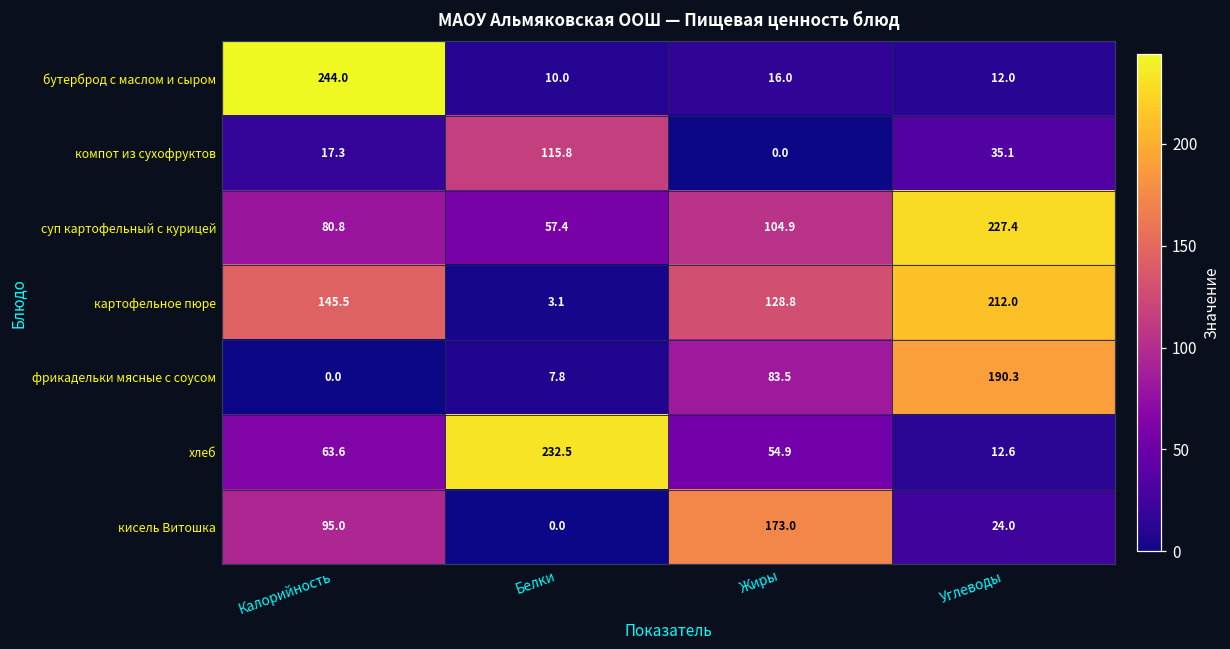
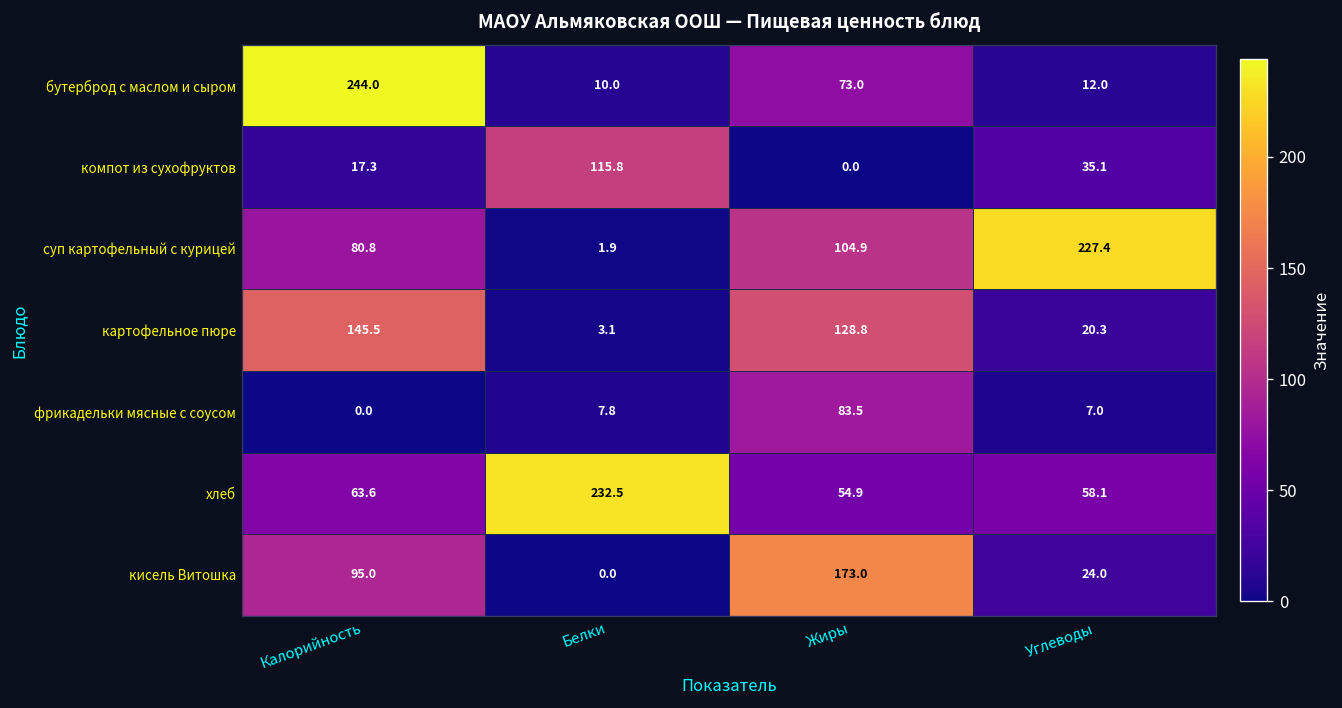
  {
    "бутерброд с маслом и сыром": {
      "Калорийность": 244.0,
      "Белки": 10.0,
-     "Жиры": 16.0,
+     "Жиры": 73.0,
      "Углеводы": 12.0
    },
    "компот из сухофруктов": {
      "Калорийность": 17.3,
      "Белки": 115.8,
      "Жиры": 0.0,
      "Углеводы": 35.1
    },
    "суп картофельный с курицей": {
      "Калорийность": 80.8,
-     "Белки": 57.4,
+     "Белки": 1.9,
      "Жиры": 104.9,
      "Углеводы": 227.4
    },
    "картофельное пюре": {
      "Калорийность": 145.5,
      "Белки": 3.1,
      "Жиры": 128.8,
-     "Углеводы": 212.0
+     "Углеводы": 20.3
    },
    "фрикадельки мясные с соусом": {
      "Калорийность": 0.0,
      "Белки": 7.8,
      "Жиры": 83.5,
-     "Углеводы": 190.3
+     "Углеводы": 7.0
    },
    "хлеб": {
      "Калорийность": 63.6,
      "Белки": 232.5,
      "Жиры": 54.9,
-     "Углеводы": 12.6
+     "Углеводы": 58.1
    },
    "кисель Витошка": {
      "Калорийность": 95.0,
      "Белки": 0.0,
      "Жиры": 173.0,
      "Углеводы": 24.0
    }
  }
